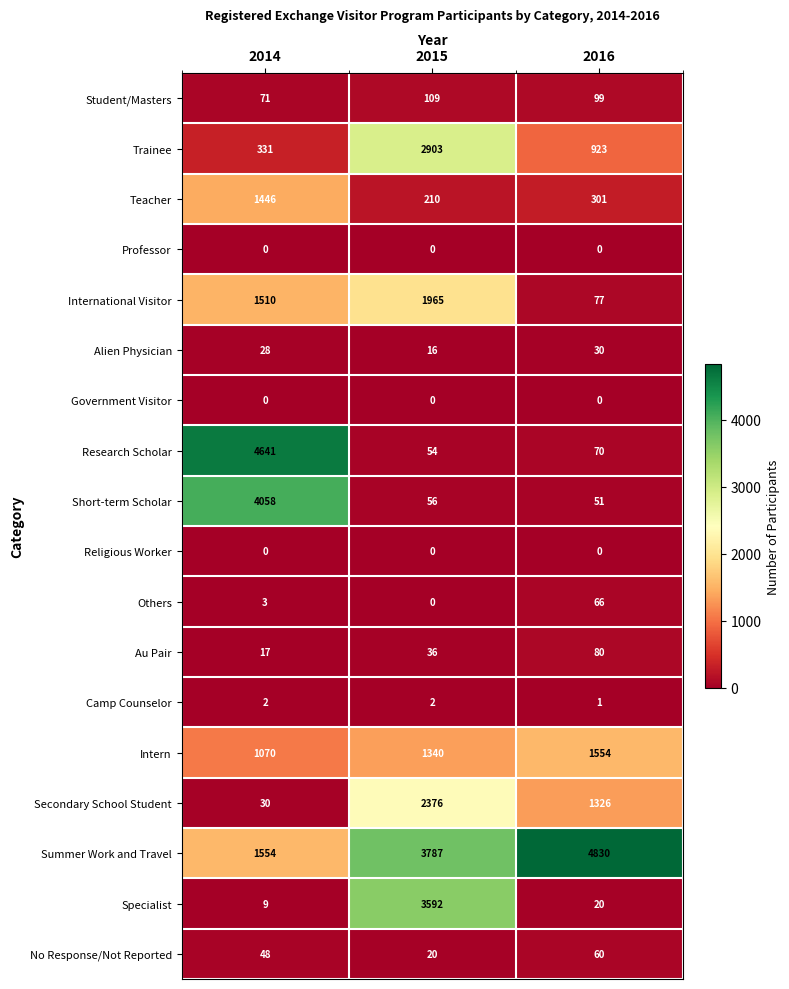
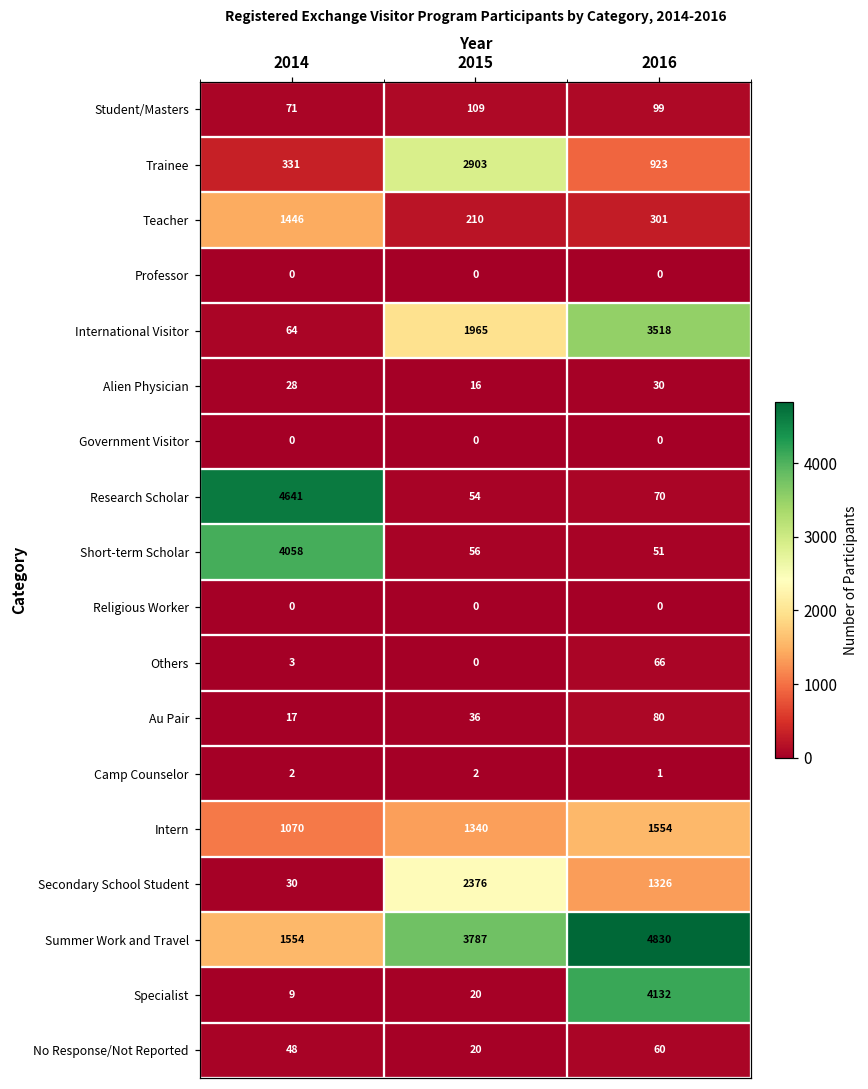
  {
    "Student/Masters": {
      "2014": 71,
      "2015": 109,
      "2016": 99
    },
    "Trainee": {
      "2014": 331,
      "2015": 2903,
      "2016": 923
    },
    "Teacher": {
      "2014": 1446,
      "2015": 210,
      "2016": 301
    },
    "Professor": {
      "2014": 0,
      "2015": 0,
      "2016": 0
    },
    "International Visitor": {
-     "2014": 1510,
+     "2014": 64,
      "2015": 1965,
-     "2016": 77
+     "2016": 3518
    },
    "Alien Physician": {
      "2014": 28,
      "2015": 16,
      "2016": 30
    },
    "Government Visitor": {
      "2014": 0,
      "2015": 0,
      "2016": 0
    },
    "Research Scholar": {
      "2014": 4641,
      "2015": 54,
      "2016": 70
    },
    "Short-term Scholar": {
      "2014": 4058,
      "2015": 56,
      "2016": 51
    },
    "Religious Worker": {
      "2014": 0,
      "2015": 0,
      "2016": 0
    },
    "Others": {
      "2014": 3,
      "2015": 0,
      "2016": 66
    },
    "Au Pair": {
      "2014": 17,
      "2015": 36,
      "2016": 80
    },
    "Camp Counselor": {
      "2014": 2,
      "2015": 2,
      "2016": 1
    },
    "Intern": {
      "2014": 1070,
      "2015": 1340,
      "2016": 1554
    },
    "Secondary School Student": {
      "2014": 30,
      "2015": 2376,
      "2016": 1326
    },
    "Summer Work and Travel": {
      "2014": 1554,
      "2015": 3787,
      "2016": 4830
    },
    "Specialist": {
      "2014": 9,
-     "2015": 3592,
-     "2016": 20
+     "2015": 20,
+     "2016": 4132
    },
    "No Response/Not Reported": {
      "2014": 48,
      "2015": 20,
      "2016": 60
    }
  }
